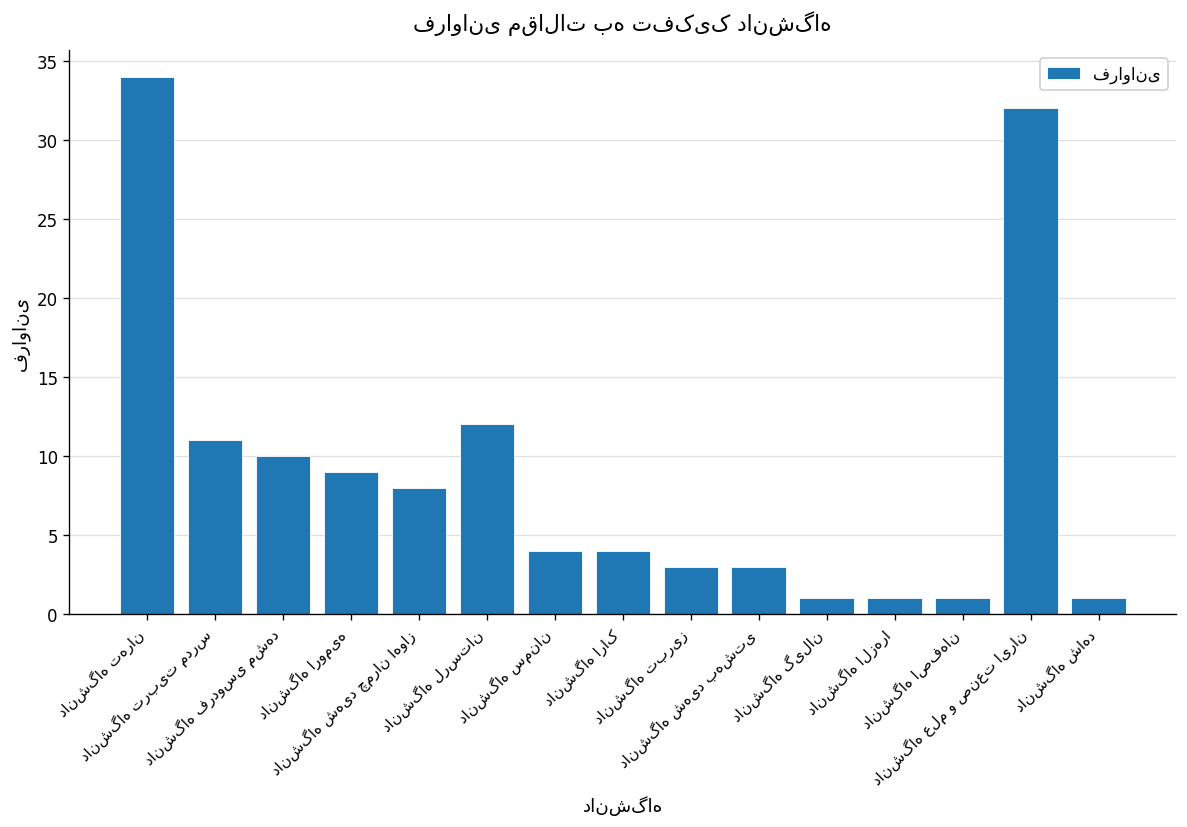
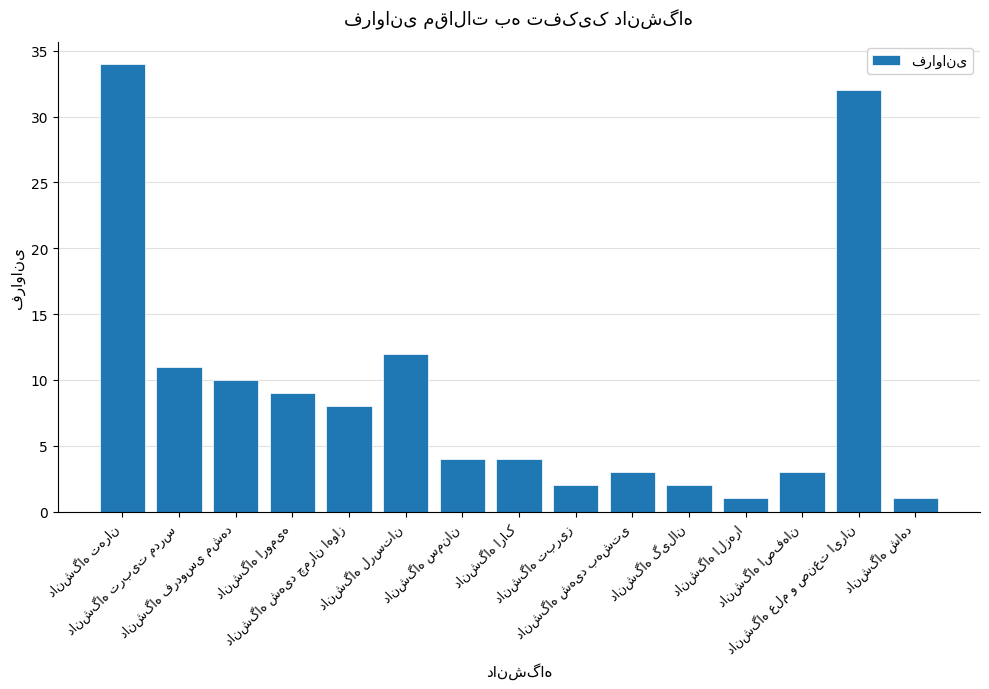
  {
    "دانشگاه تهران": 34,
    "دانشگاه تربیت مدرس": 11,
    "دانشگاه فردوسی مشهد": 10,
    "دانشگاه ارومیه": 9,
    "دانشگاه شهید چمران اهواز": 8,
    "دانشگاه لرستان": 12,
    "دانشگاه سمنان": 4,
    "دانشگاه اراک": 4,
-   "دانشگاه تبریز": 3,
+   "دانشگاه تبریز": 2,
    "دانشگاه شهید بهشتی": 3,
-   "دانشگاه گیلان": 1,
+   "دانشگاه گیلان": 2,
    "دانشگاه الزهرا": 1,
-   "دانشگاه اصفهان": 1,
+   "دانشگاه اصفهان": 3,
    "دانشگاه علم و صنعت ایران": 32,
    "دانشگاه شاهد": 1
  }
